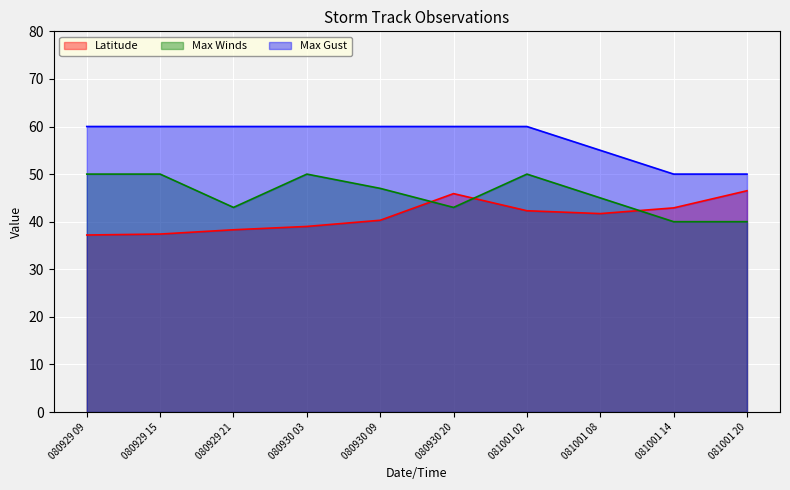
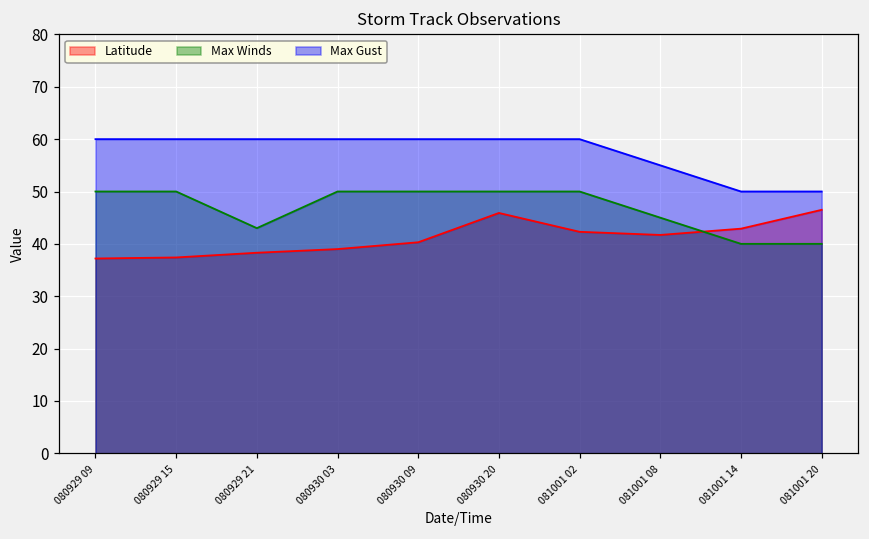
  {
    "Latitude": {
      "080929 09": 37,
      "080929 15": 37,
      "080929 21": 38,
      "080930 03": 39,
      "080930 09": 40,
      "080930 20": 46,
      "081001 02": 42,
      "081001 08": 42,
      "081001 14": 43,
      "081001 20": 47
    },
    "Max Winds": {
      "080929 09": 50,
      "080929 15": 50,
      "080929 21": 43,
      "080930 03": 50,
-     "080930 09": 47,
-     "080930 20": 43,
+     "080930 09": 50,
+     "080930 20": 50,
      "081001 02": 50,
      "081001 08": 45,
      "081001 14": 40,
      "081001 20": 40
    },
    "Max Gust": {
      "080929 09": 60,
      "080929 15": 60,
      "080929 21": 60,
      "080930 03": 60,
      "080930 09": 60,
      "080930 20": 60,
      "081001 02": 60,
      "081001 08": 55,
      "081001 14": 50,
      "081001 20": 50
    }
  }
